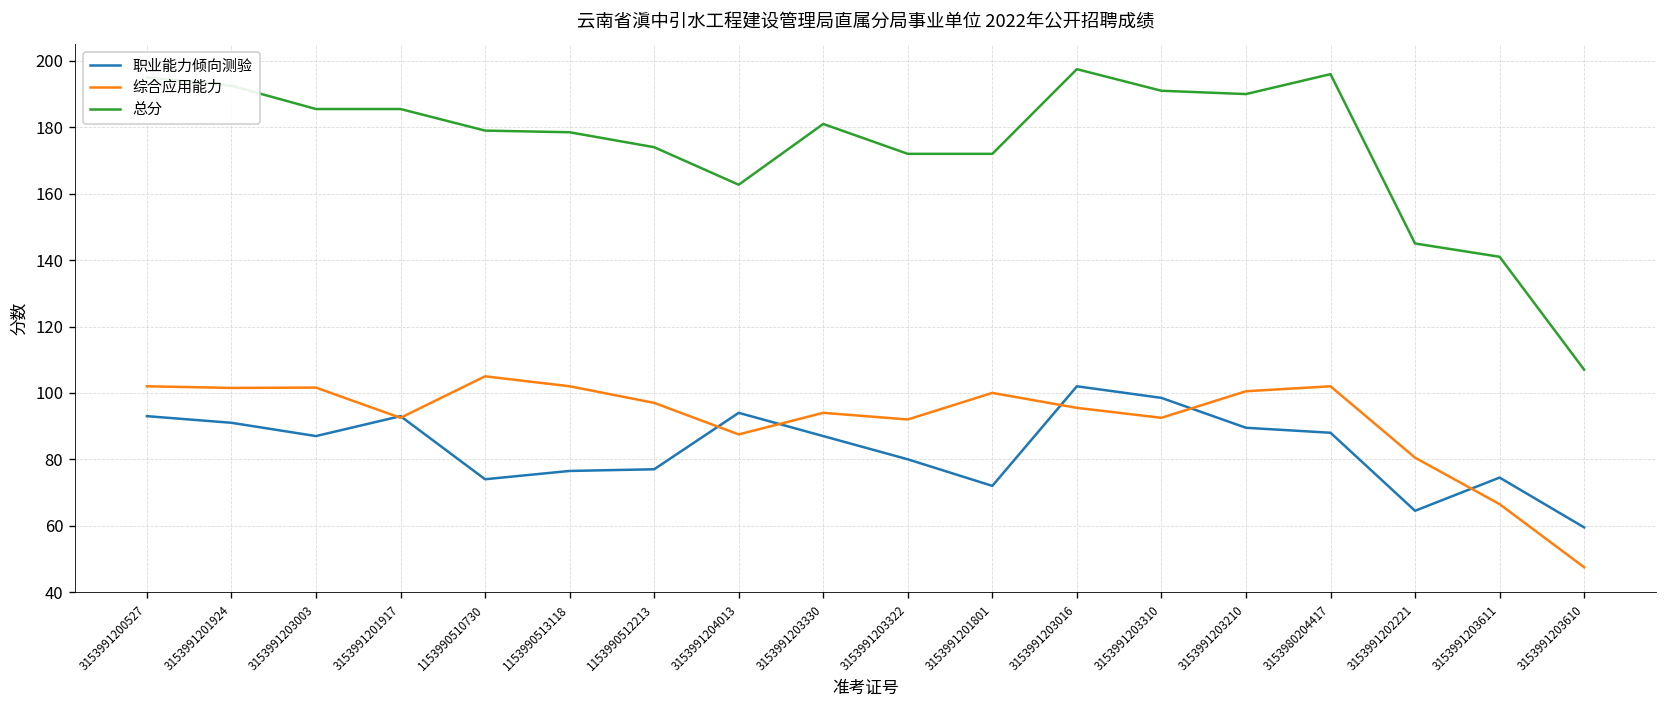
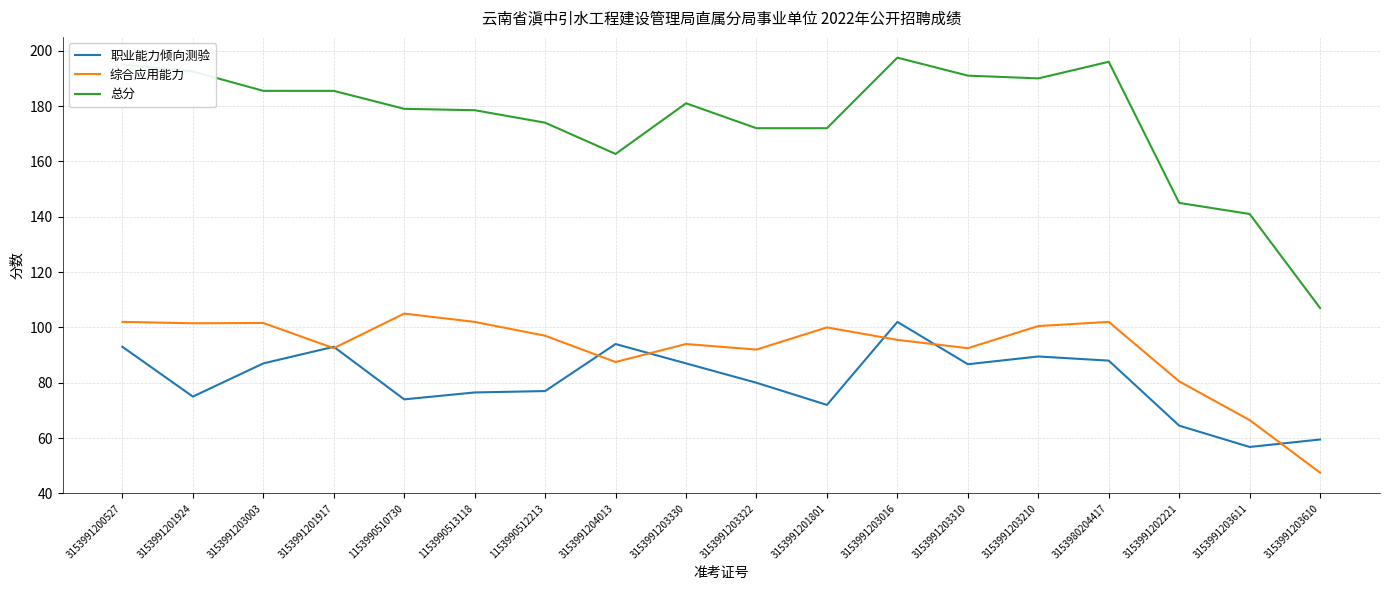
  {
    "职业能力倾向测验": {
      "3153991200527": 93,
-     "3153991201924": 91,
+     "3153991201924": 75,
      "3153991203003": 87,
      "1153990510730": 74,
      "1153990513118": 77,
      "1153990512213": 77,
      "3153991204013": 94,
      "3153991203330": 87,
      "3153991203322": 80,
      "3153991201801": 72,
      "3153991203016": 102,
-     "3153991203310": 99,
+     "3153991203310": 87,
      "3153991203210": 90,
      "3153980204417": 88,
      "3153991202221": 65,
-     "3153991203611": 75,
+     "3153991203611": 57,
      "3153991203610": 60
    },
    "综合应用能力": {
      "3153991200527": 102,
      "3153991201924": 102,
      "3153991203003": 102,
      "1153990510730": 105,
      "1153990513118": 102,
      "1153990512213": 97,
      "3153991204013": 88,
      "3153991203330": 94,
      "3153991203322": 92,
      "3153991201801": 100,
      "3153991203016": 96,
      "3153991203310": 93,
      "3153991203210": 101,
      "3153980204417": 102,
      "3153991202221": 81,
      "3153991203611": 67,
      "3153991203610": 48
    },
    "总分": {
      "3153991203003": 186,
      "3153991201917": 186,
      "1153990510730": 179,
      "1153990513118": 179,
      "1153990512213": 174,
      "3153991204013": 163,
      "3153991203330": 181,
      "3153991203322": 172,
      "3153991201801": 172,
      "3153991203016": 198,
      "3153991203310": 191,
      "3153991203210": 190,
      "3153980204417": 196,
      "3153991202221": 145,
      "3153991203611": 141,
      "3153991203610": 107
    }
  }
